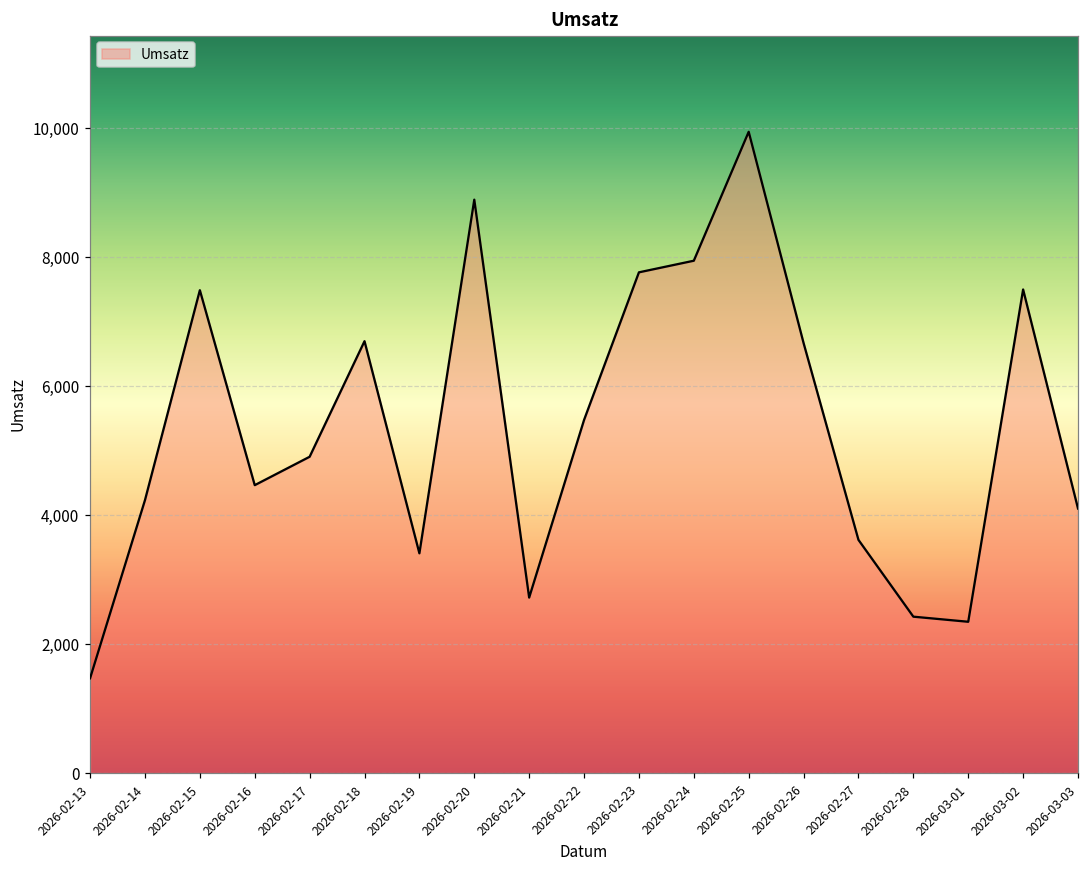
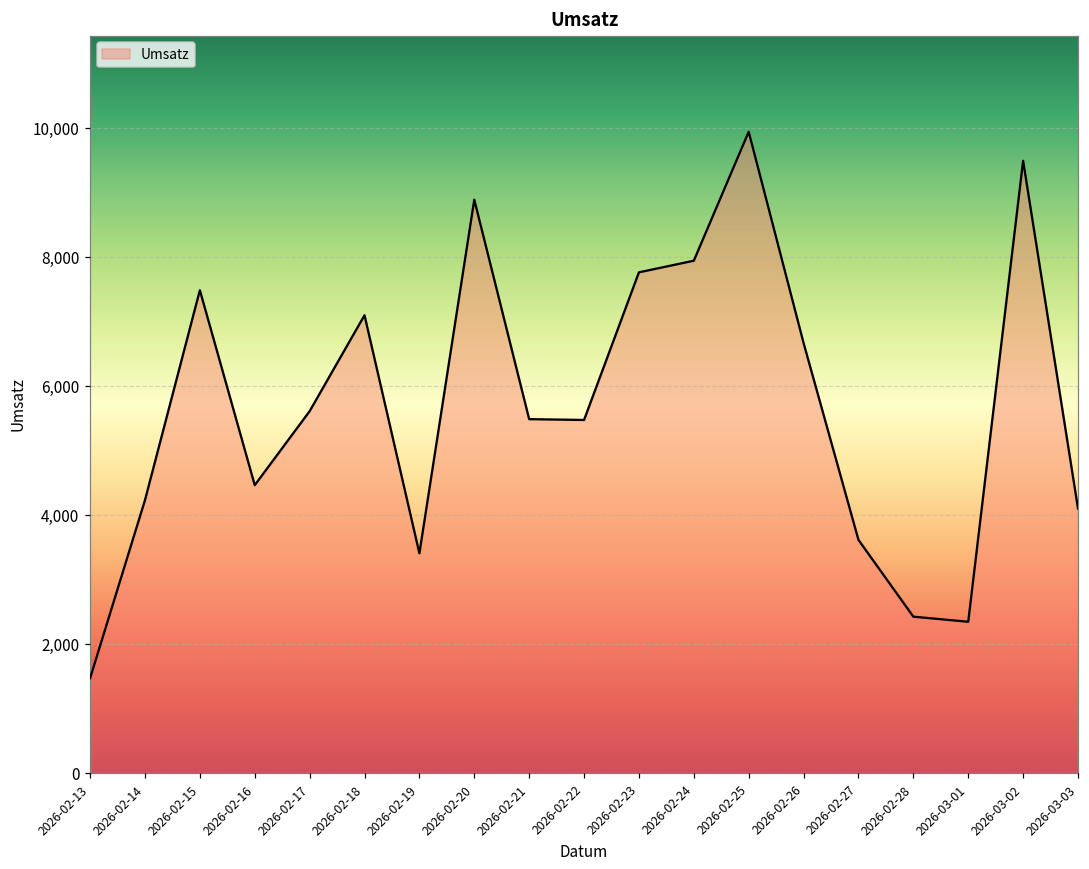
  {
    "2026-02-13": "1,500",
    "2026-02-14": "4,200",
    "2026-02-15": "7,500",
    "2026-02-16": "4,500",
-   "2026-02-17": "4,900",
-   "2026-02-18": "6,700",
+   "2026-02-17": "5,600",
+   "2026-02-18": "7,100",
    "2026-02-19": "3,400",
    "2026-02-20": "8,900",
-   "2026-02-21": "2,700",
+   "2026-02-21": "5,500",
    "2026-02-22": "5,500",
    "2026-02-23": "7,800",
    "2026-02-24": "7,900",
    "2026-02-25": "9,900",
    "2026-02-26": "6,700",
    "2026-02-27": "3,600",
    "2026-02-28": "2,400",
    "2026-03-01": "2,300",
-   "2026-03-02": "7,500",
+   "2026-03-02": "9,500",
    "2026-03-03": "4,100"
  }
